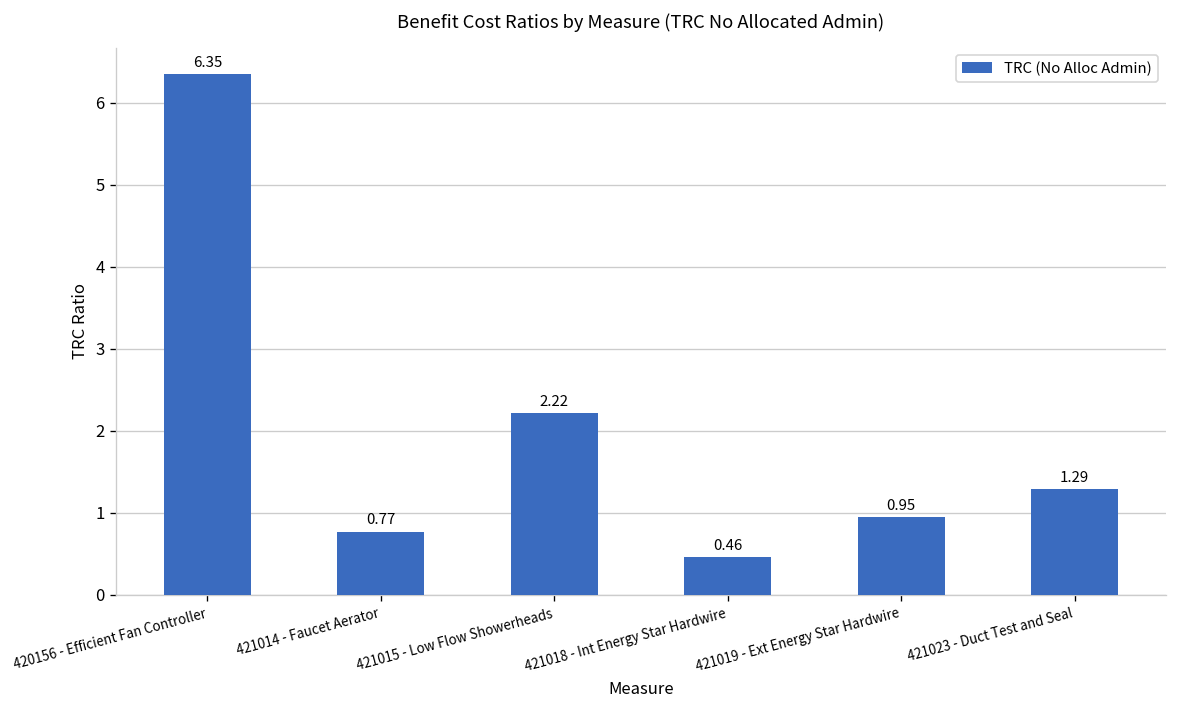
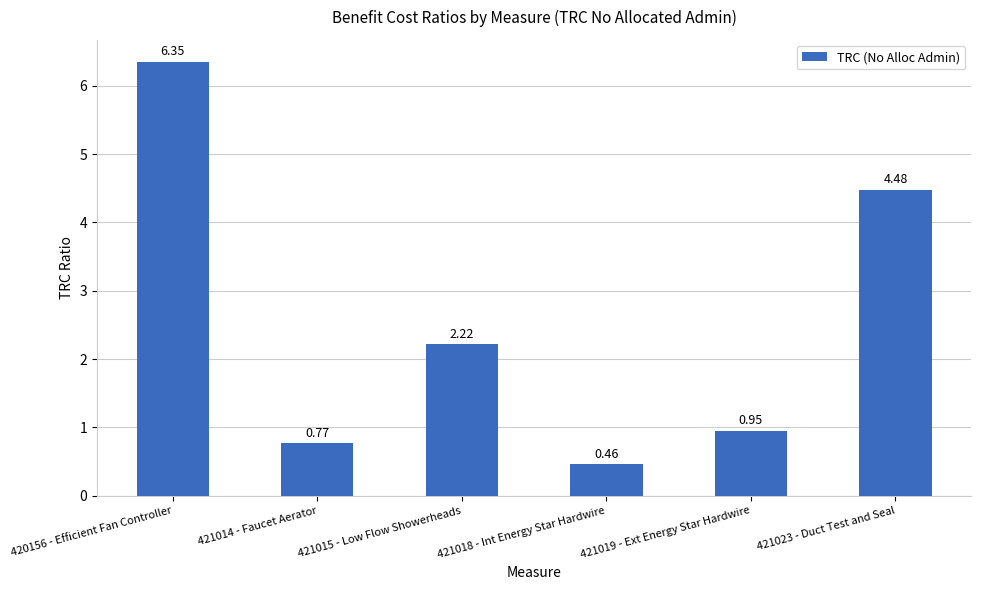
  {
    "420156 - Efficient Fan Controller": 6.35,
    "421014 - Faucet Aerator": 0.77,
    "421015 - Low Flow Showerheads": 2.22,
    "421018 - Int Energy Star Hardwire": 0.46,
    "421019 - Ext Energy Star Hardwire": 0.95,
-   "421023 - Duct Test and Seal": 1.29
+   "421023 - Duct Test and Seal": 4.48
  }
